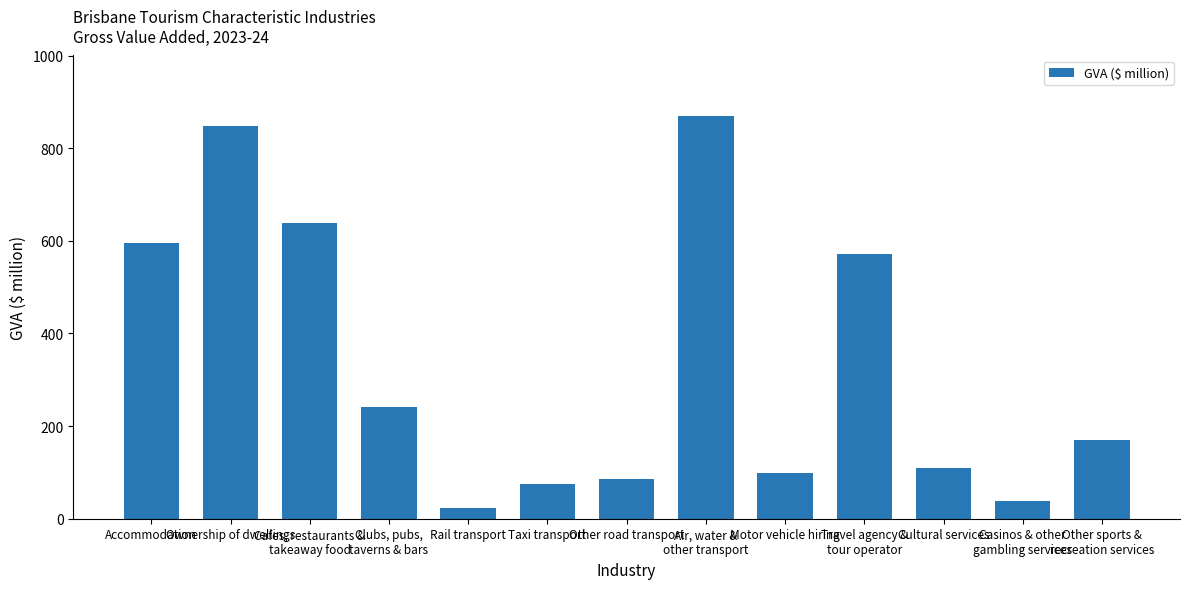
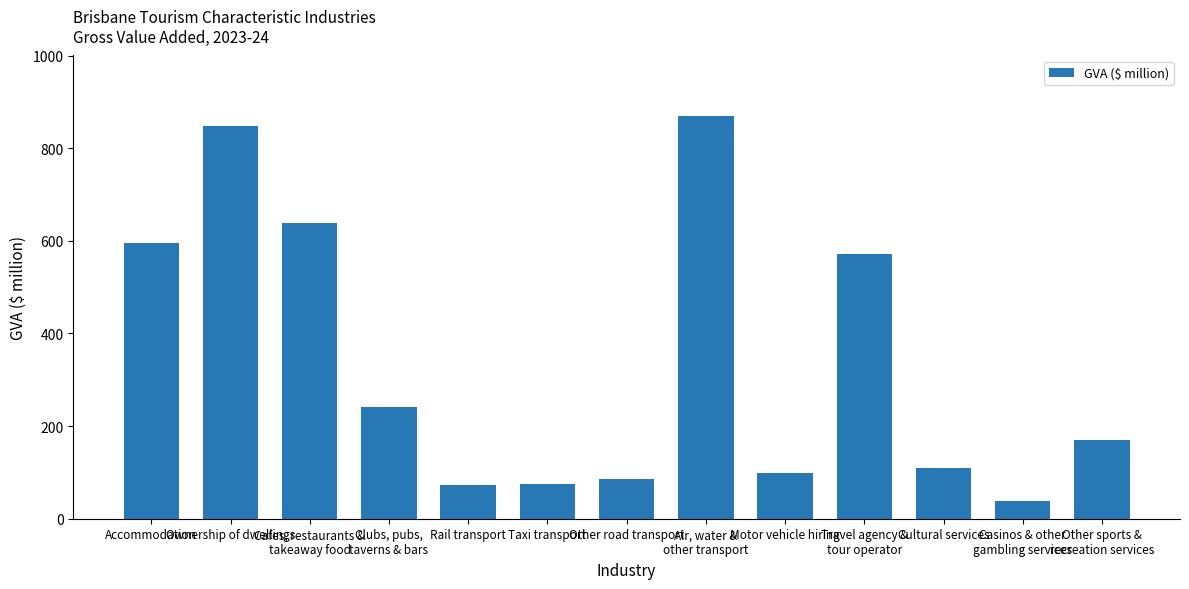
  {
-   "Rail transport": 20,
+   "Rail transport": 70,
    "Air, water & other transport": 870,
    "Travel agency & tour operator": 570
  }
